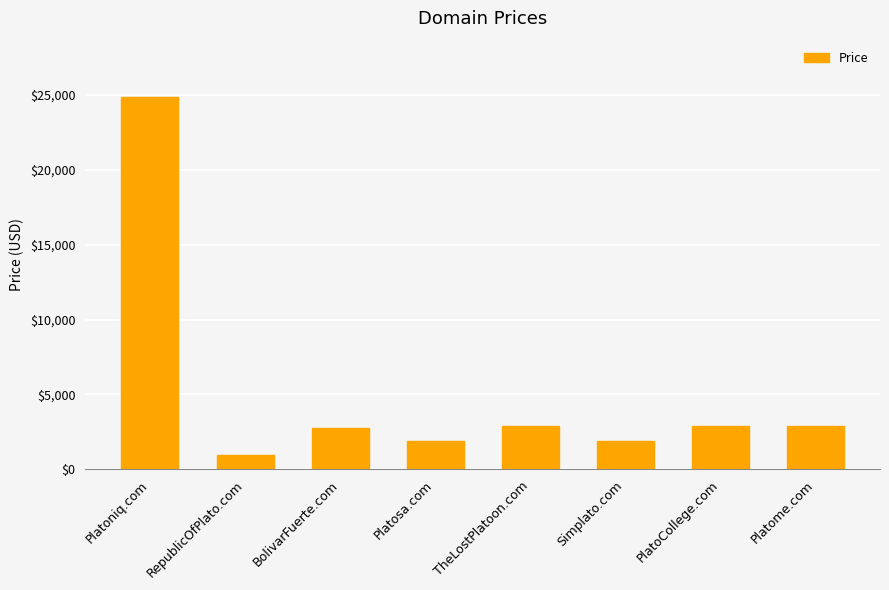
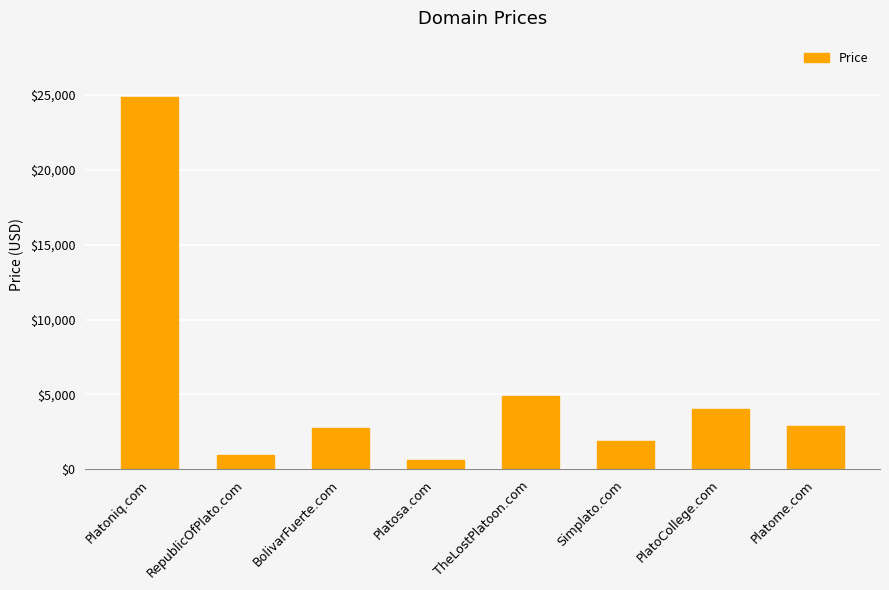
  {
    "Platoniq.com": "$24,900",
    "RepublicOfPlato.com": "$1,000",
    "BolivarFuerte.com": "$2,800",
-   "Platosa.com": "$1,900",
-   "TheLostPlatoon.com": "$2,900",
+   "Platosa.com": "$600",
+   "TheLostPlatoon.com": "$4,900",
    "Simplato.com": "$1,900",
-   "PlatoCollege.com": "$2,900",
+   "PlatoCollege.com": "$4,000",
    "Platome.com": "$2,900"
  }
